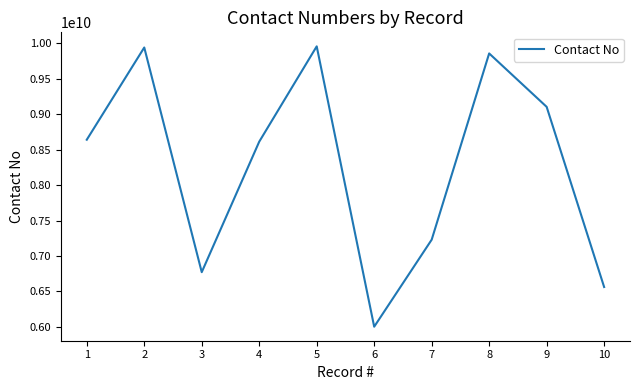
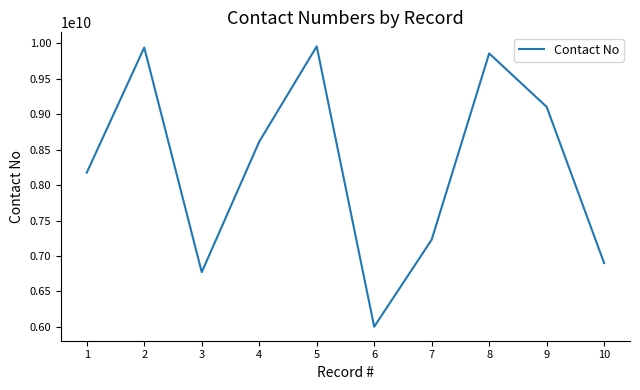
  {
-   "1": 8600000000,
+   "1": 8200000000,
    "2": 9900000000,
    "3": 6800000000,
    "4": 8600000000,
    "5": 10000000000,
    "6": 6000000000,
    "7": 7200000000,
    "8": 9900000000,
    "9": 9100000000,
-   "10": 6600000000
+   "10": 6900000000
  }
